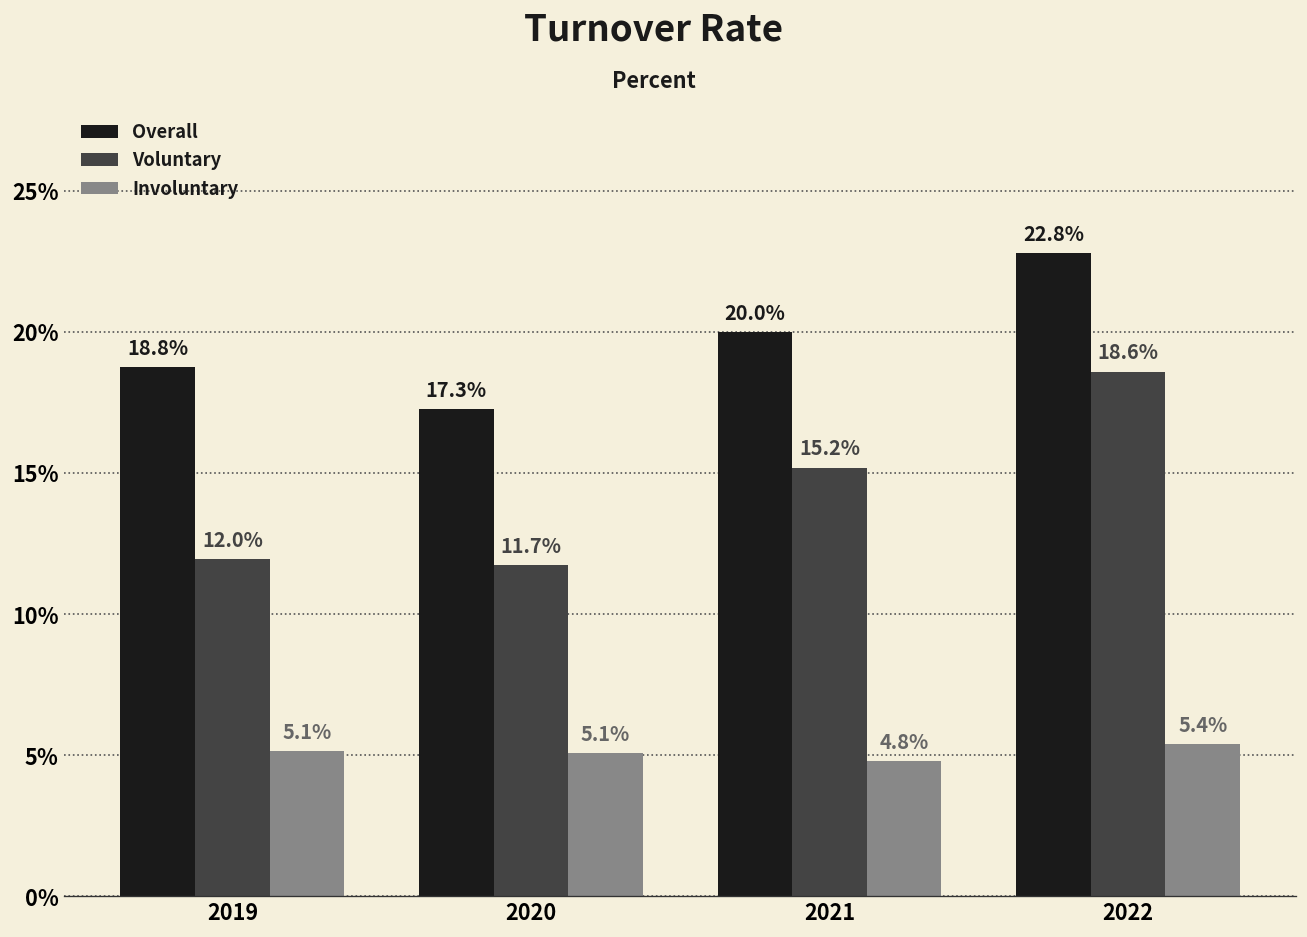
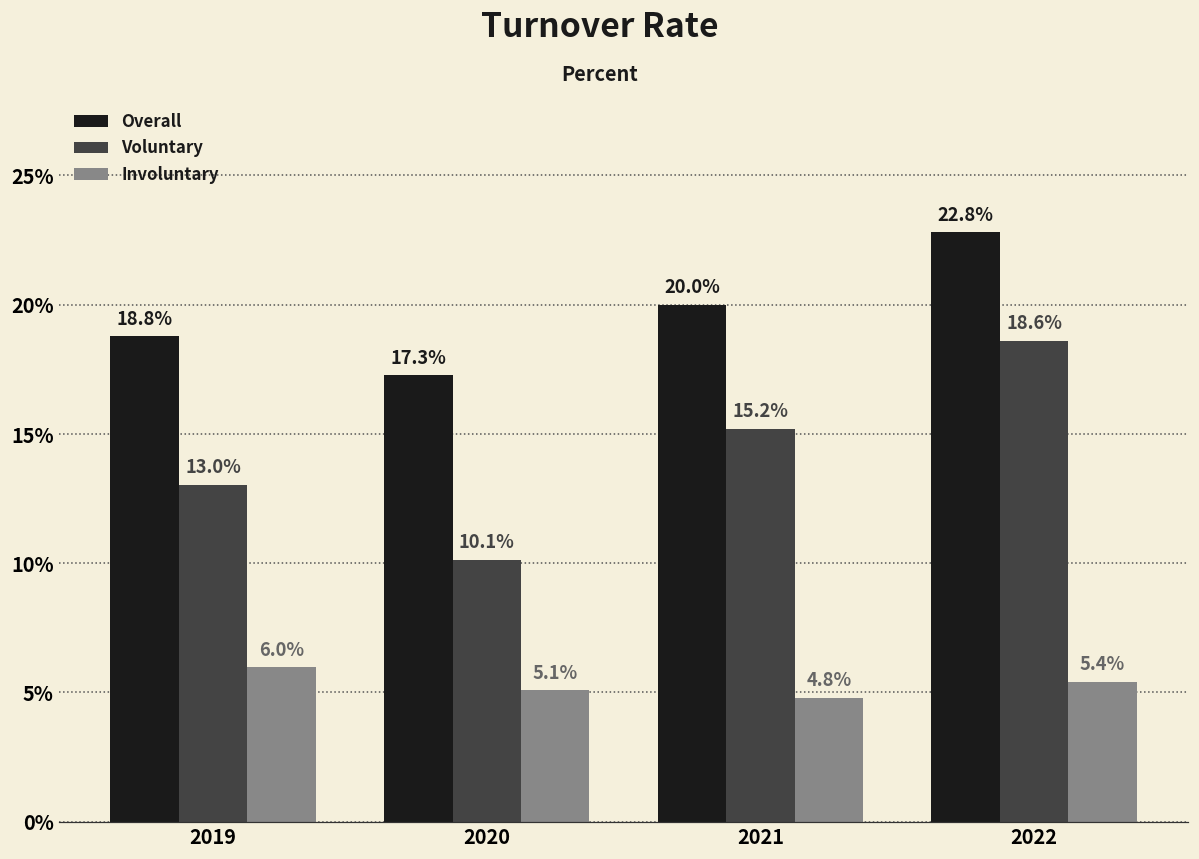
  {
    "Overall": {
      "2019": "18.8%",
      "2020": "17.3%",
      "2021": "20.0%",
      "2022": "22.8%"
    },
    "Voluntary": {
-     "2019": "12.0%",
-     "2020": "11.7%",
+     "2019": "13.0%",
+     "2020": "10.1%",
      "2021": "15.2%",
      "2022": "18.6%"
    },
    "Involuntary": {
-     "2019": "5.1%",
+     "2019": "6.0%",
      "2020": "5.1%",
      "2021": "4.8%",
      "2022": "5.4%"
    }
  }
